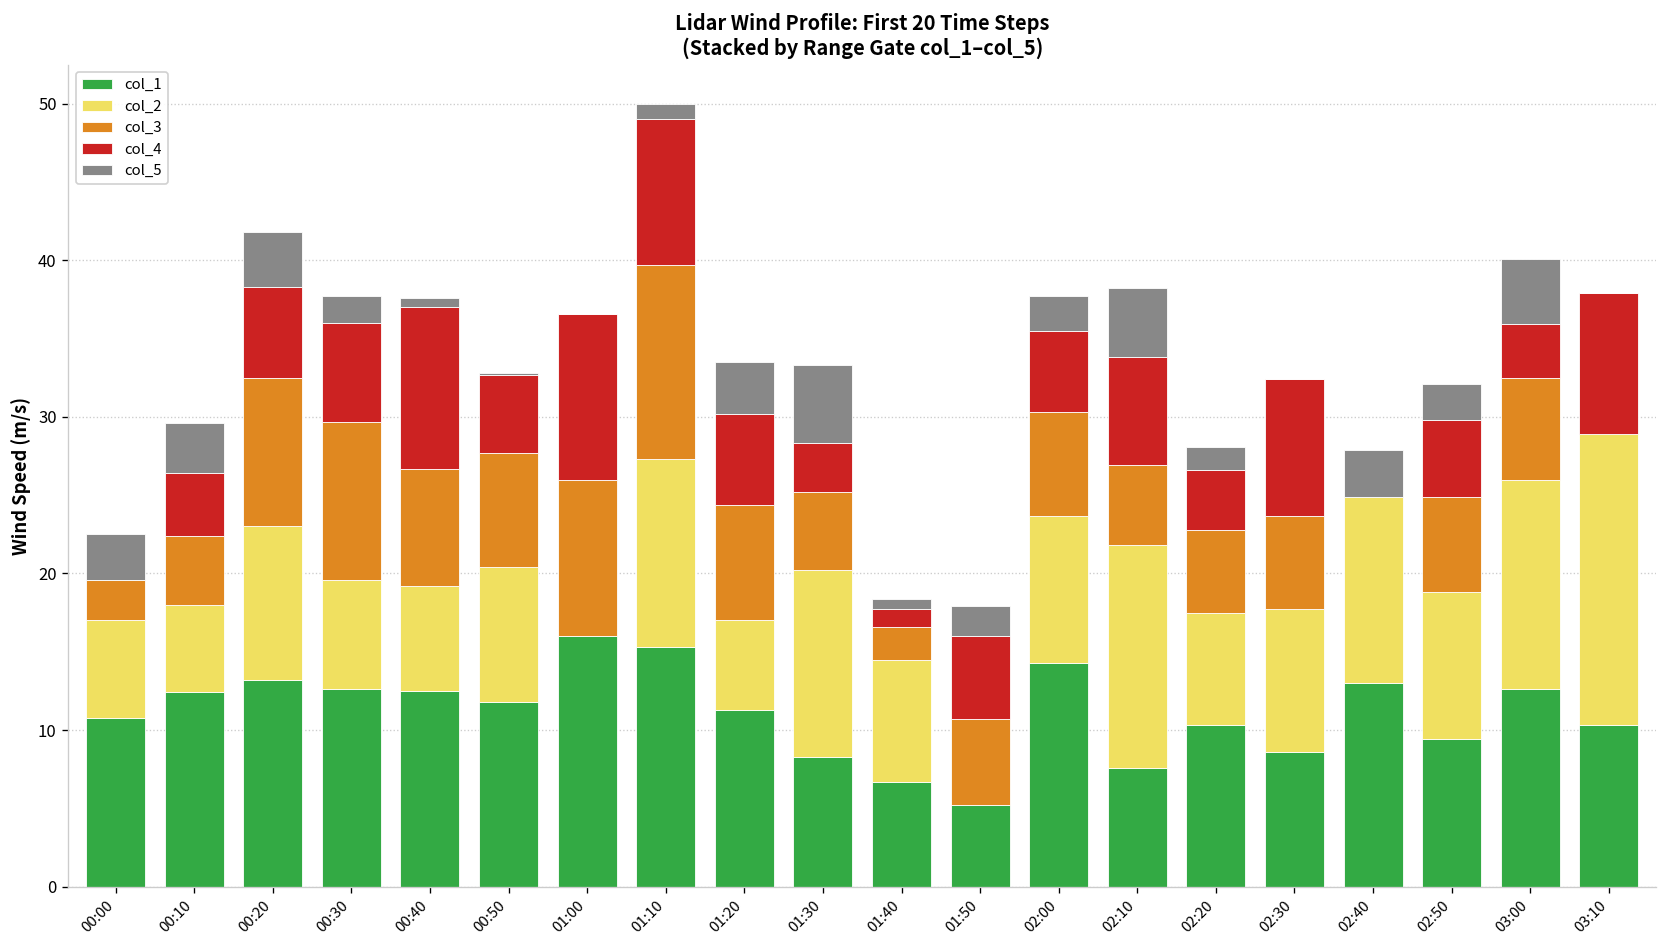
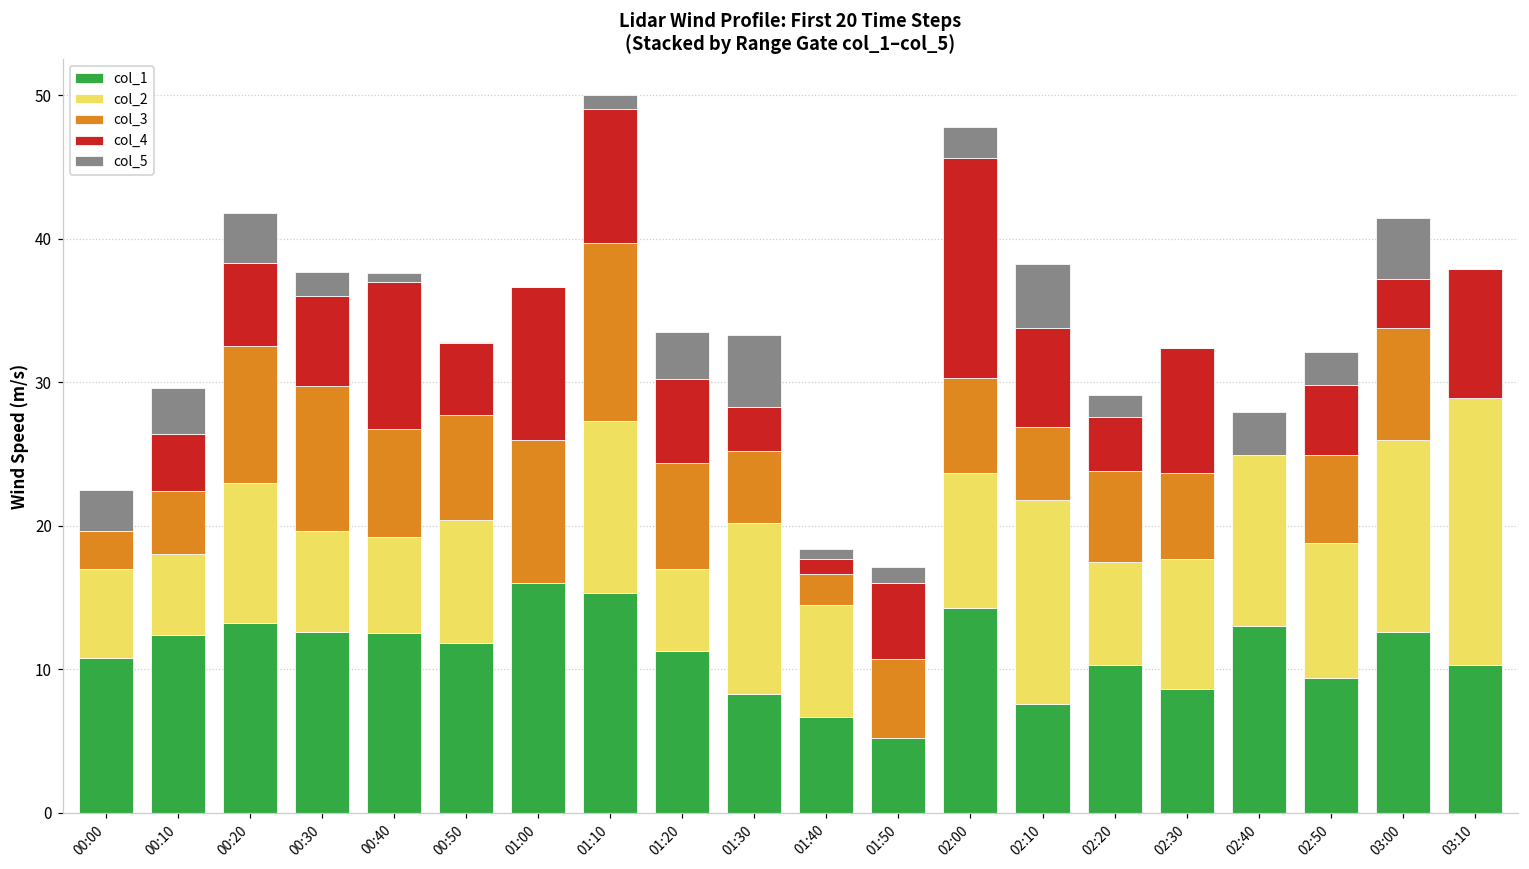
  {
    "col_1": {
      "00:00": 10.8,
      "00:10": 12.4,
      "00:20": 13.2,
      "00:30": 12.6,
      "00:40": 12.5,
      "00:50": 11.8,
      "01:00": 16.0,
      "01:10": 15.3,
      "01:20": 11.3,
      "01:30": 8.3,
      "01:40": 6.7,
      "01:50": 5.2,
      "02:00": 14.3,
      "02:10": 7.6,
      "02:20": 10.3,
      "02:30": 8.6,
      "02:40": 13.0,
      "02:50": 9.4,
      "03:00": 12.6,
      "03:10": 10.3
    },
    "col_2": {
      "00:00": 6.2,
      "00:10": 5.6,
      "00:20": 9.8,
      "00:30": 7.0,
      "00:40": 6.7,
      "00:50": 8.6,
      "01:00": 0.0,
      "01:10": 12.0,
      "01:20": 5.7,
      "01:30": 11.9,
      "01:40": 7.8,
      "01:50": 0.0,
      "02:00": 9.4,
      "02:10": 14.2,
      "02:20": 7.2,
      "02:30": 9.1,
      "02:40": 11.9,
      "02:50": 9.4,
      "03:00": 13.4,
      "03:10": 18.6
    },
    "col_3": {
      "00:00": 2.6,
      "00:10": 4.4,
      "00:20": 9.5,
      "00:30": 10.1,
      "00:40": 7.5,
      "00:50": 7.3,
      "01:00": 10.0,
      "01:10": 12.4,
      "01:20": 7.4,
      "01:30": 5.0,
      "01:40": 2.1,
      "01:50": 5.5,
      "02:00": 6.6,
      "02:10": 5.1,
-     "02:20": 5.3,
+     "02:20": 6.3,
      "02:30": 6.0,
      "02:40": 0.0,
      "02:50": 6.1,
-     "03:00": 6.5,
+     "03:00": 7.8,
      "03:10": 0.0
    },
    "col_4": {
      "00:00": 0.0,
      "00:10": 4.0,
      "00:20": 5.8,
      "00:30": 6.3,
      "00:40": 10.3,
      "00:50": 5.0,
      "01:00": 10.6,
      "01:10": 9.3,
      "01:20": 5.8,
      "01:30": 3.1,
      "01:40": 1.1,
      "01:50": 5.3,
-     "02:00": 5.2,
+     "02:00": 15.3,
      "02:10": 6.9,
      "02:20": 3.8,
      "02:30": 8.7,
      "02:40": 0.0,
      "02:50": 4.9,
      "03:00": 3.4,
      "03:10": 9.0
    },
    "col_5": {
      "00:00": 2.9,
      "00:10": 3.2,
      "00:20": 3.5,
      "00:30": 1.7,
      "00:40": 0.6,
      "01:00": 0.0,
      "01:10": 1.0,
      "01:20": 3.3,
      "01:30": 5.0,
      "01:40": 0.7,
-     "01:50": 1.9,
+     "01:50": 1.1,
      "02:00": 2.2,
      "02:10": 4.4,
      "02:20": 1.5,
      "02:30": 0.0,
      "02:40": 3.0,
      "02:50": 2.3,
      "03:00": 4.2,
      "03:10": 0.0
    }
  }
